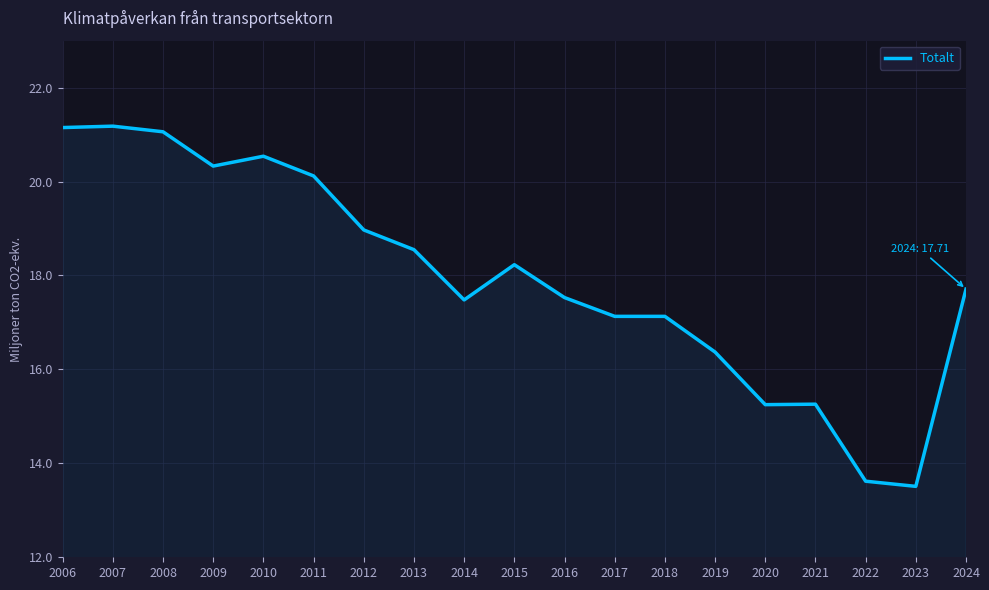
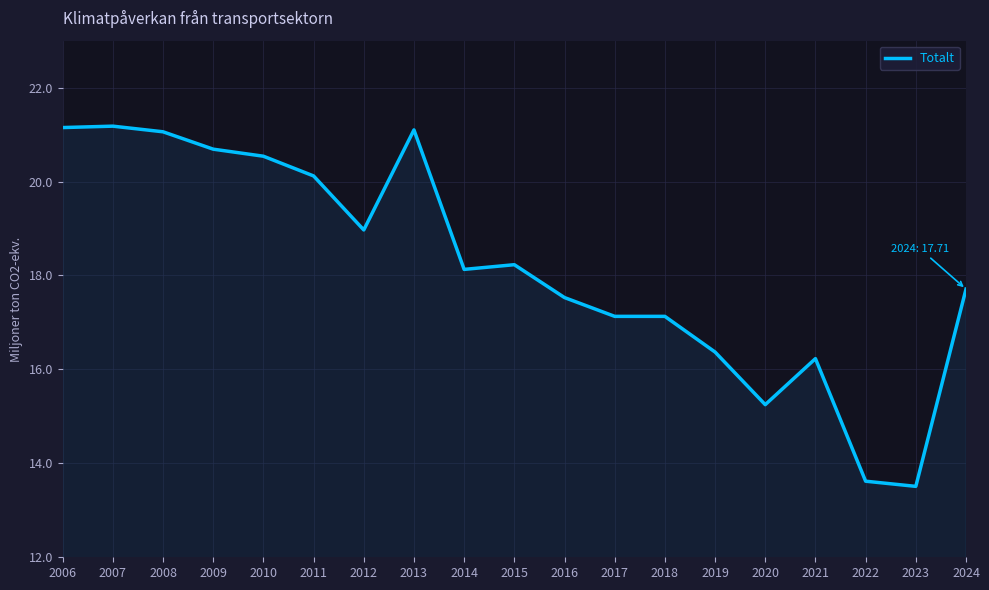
  {
    "2006": 21.2,
    "2007": 21.2,
    "2008": 21.1,
-   "2009": 20.3,
+   "2009": 20.7,
    "2010": 20.5,
    "2011": 20.1,
    "2012": 19.0,
-   "2013": 18.6,
-   "2014": 17.5,
+   "2013": 21.1,
+   "2014": 18.1,
    "2015": 18.2,
    "2016": 17.5,
    "2017": 17.1,
    "2018": 17.1,
    "2019": 16.4,
    "2020": 15.3,
-   "2021": 15.3,
+   "2021": 16.2,
    "2022": 13.6,
    "2023": 13.5
  }
